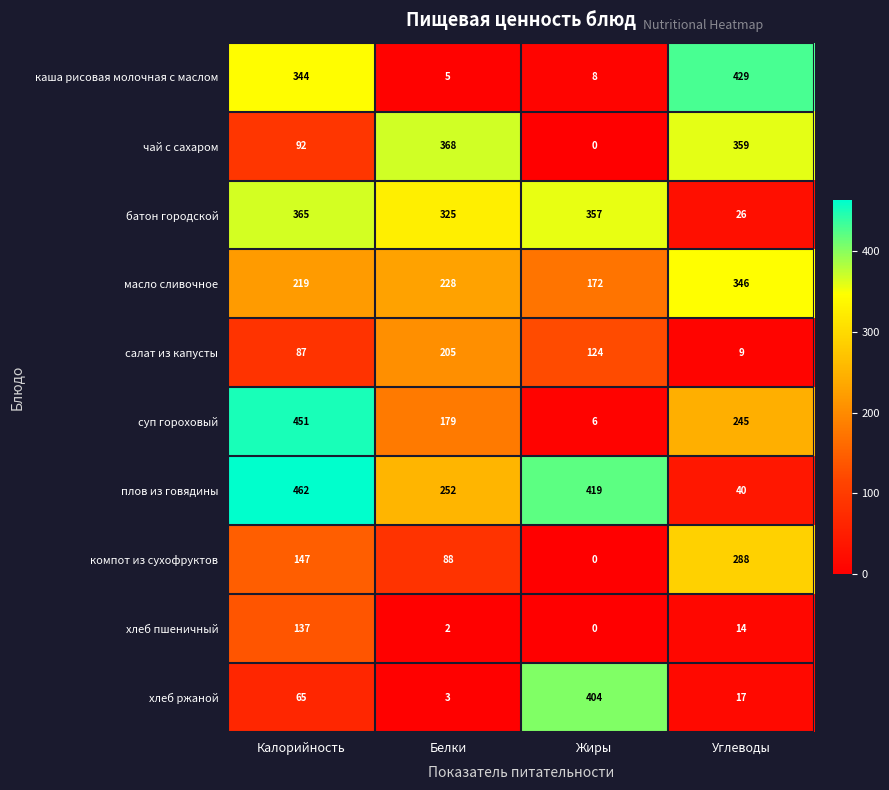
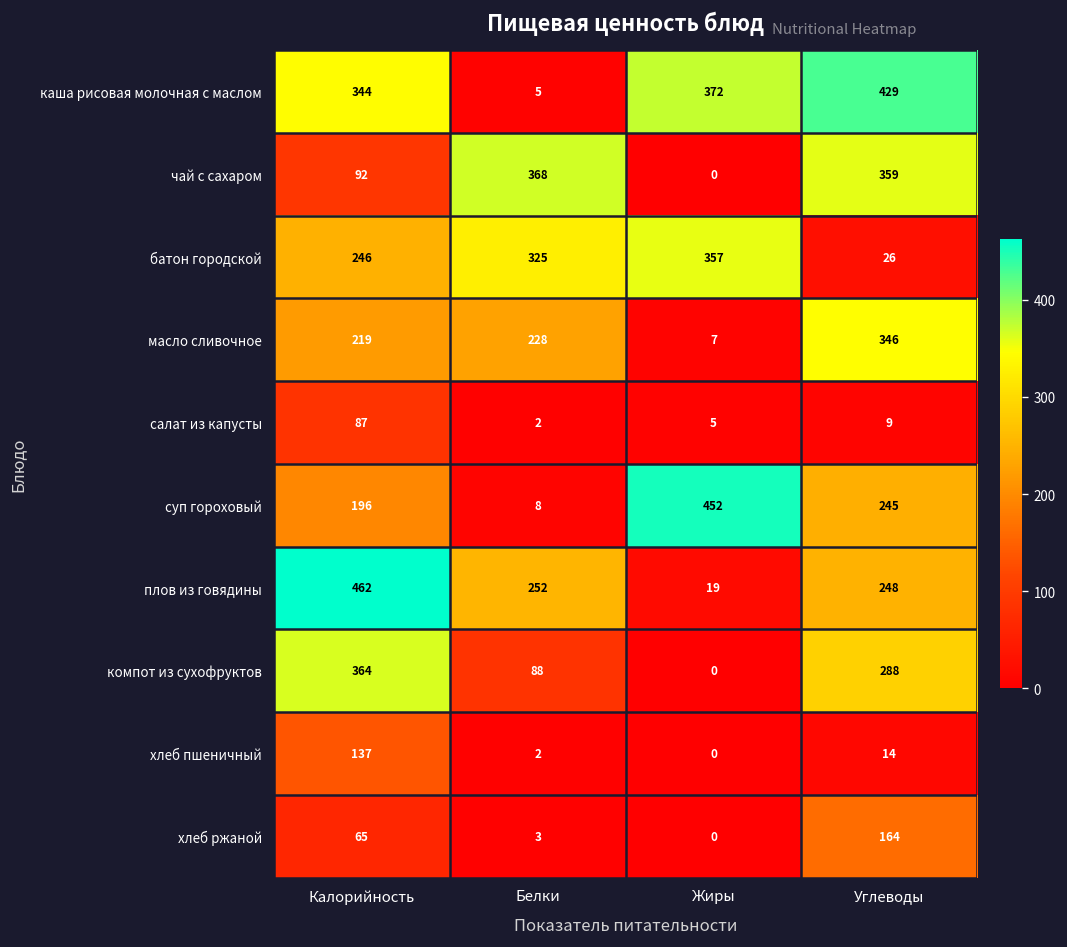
  {
    "каша рисовая молочная с маслом": {
      "Калорийность": 344,
      "Белки": 5,
-     "Жиры": 8,
+     "Жиры": 372,
      "Углеводы": 429
    },
    "чай с сахаром": {
      "Калорийность": 92,
      "Белки": 368,
      "Жиры": 0,
      "Углеводы": 359
    },
    "батон городской": {
-     "Калорийность": 365,
+     "Калорийность": 246,
      "Белки": 325,
      "Жиры": 357,
      "Углеводы": 26
    },
    "масло сливочное": {
      "Калорийность": 219,
      "Белки": 228,
-     "Жиры": 172,
+     "Жиры": 7,
      "Углеводы": 346
    },
    "салат из капусты": {
      "Калорийность": 87,
-     "Белки": 205,
-     "Жиры": 124,
+     "Белки": 2,
+     "Жиры": 5,
      "Углеводы": 9
    },
    "суп гороховый": {
-     "Калорийность": 451,
-     "Белки": 179,
-     "Жиры": 6,
+     "Калорийность": 196,
+     "Белки": 8,
+     "Жиры": 452,
      "Углеводы": 245
    },
    "плов из говядины": {
      "Калорийность": 462,
      "Белки": 252,
-     "Жиры": 419,
-     "Углеводы": 40
+     "Жиры": 19,
+     "Углеводы": 248
    },
    "компот из сухофруктов": {
-     "Калорийность": 147,
+     "Калорийность": 364,
      "Белки": 88,
      "Жиры": 0,
      "Углеводы": 288
    },
    "хлеб пшеничный": {
      "Калорийность": 137,
      "Белки": 2,
      "Жиры": 0,
      "Углеводы": 14
    },
    "хлеб ржаной": {
      "Калорийность": 65,
      "Белки": 3,
-     "Жиры": 404,
-     "Углеводы": 17
+     "Жиры": 0,
+     "Углеводы": 164
    }
  }
